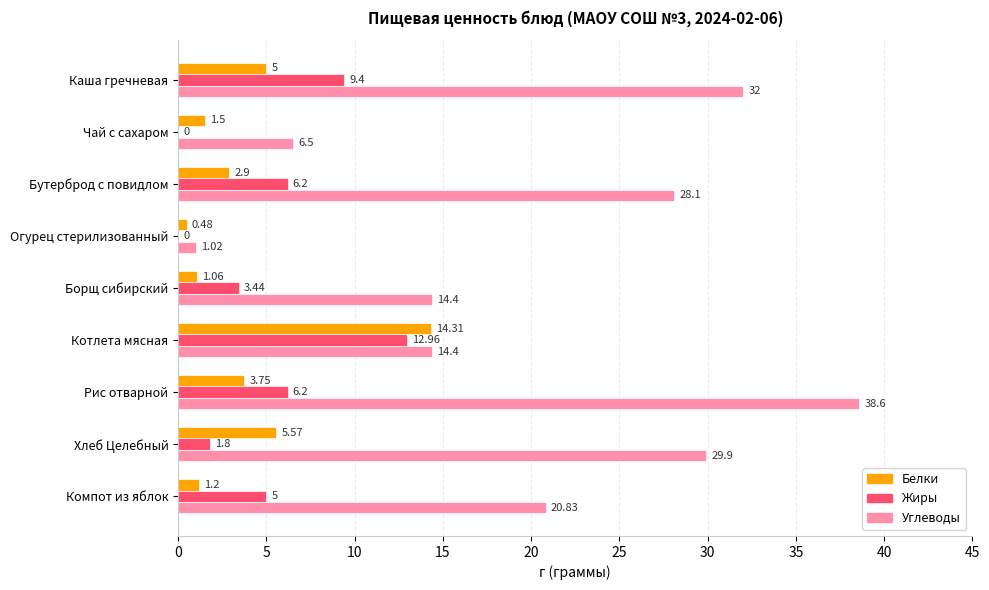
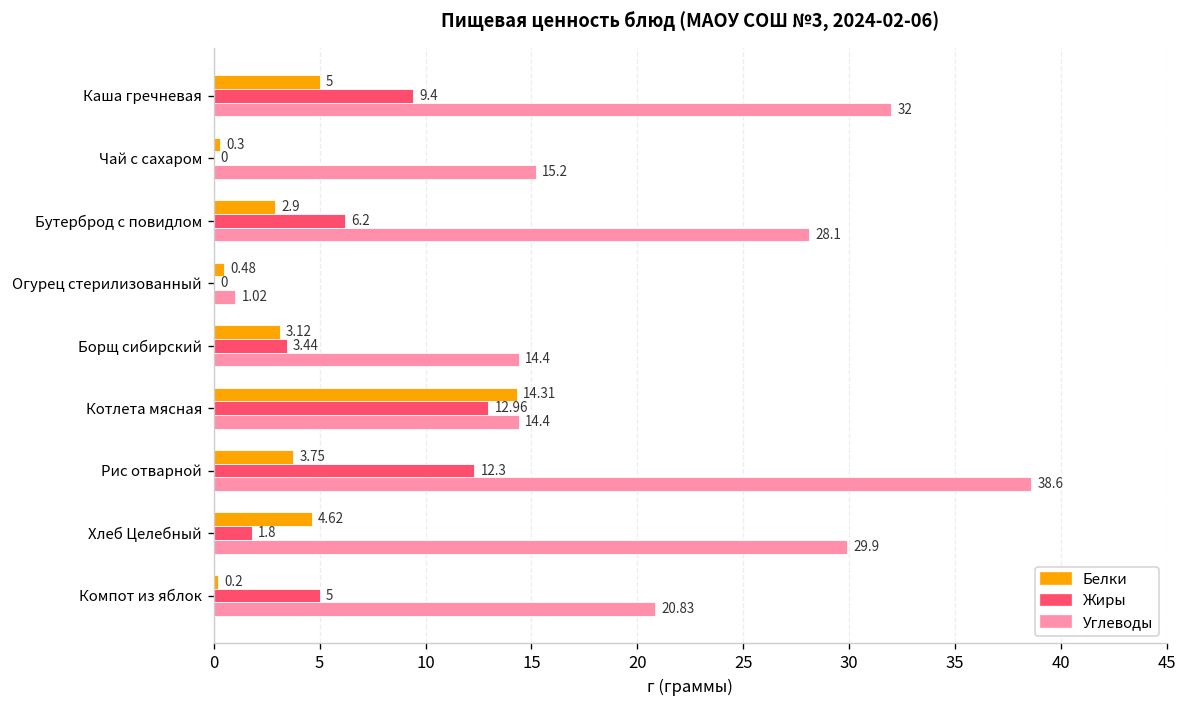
  {
    "Белки": {
      "Каша гречневая": 5,
-     "Чай с сахаром": 1.5,
+     "Чай с сахаром": 0.3,
      "Бутерброд с повидлом": 2.9,
      "Огурец стерилизованный": 0.48,
-     "Борщ сибирский": 1.06,
+     "Борщ сибирский": 3.12,
      "Котлета мясная": 14.31,
      "Рис отварной": 3.75,
-     "Хлеб Целебный": 5.57,
-     "Компот из яблок": 1.2
+     "Хлеб Целебный": 4.62,
+     "Компот из яблок": 0.2
    },
    "Жиры": {
      "Каша гречневая": 9.4,
      "Чай с сахаром": 0,
      "Бутерброд с повидлом": 6.2,
      "Огурец стерилизованный": 0,
      "Борщ сибирский": 3.44,
      "Котлета мясная": 12.96,
-     "Рис отварной": 6.2,
+     "Рис отварной": 12.3,
      "Хлеб Целебный": 1.8,
      "Компот из яблок": 5
    },
    "Углеводы": {
      "Каша гречневая": 32,
-     "Чай с сахаром": 6.5,
+     "Чай с сахаром": 15.2,
      "Бутерброд с повидлом": 28.1,
      "Огурец стерилизованный": 1.02,
      "Борщ сибирский": 14.4,
      "Котлета мясная": 14.4,
      "Рис отварной": 38.6,
      "Хлеб Целебный": 29.9,
      "Компот из яблок": 20.83
    }
  }
